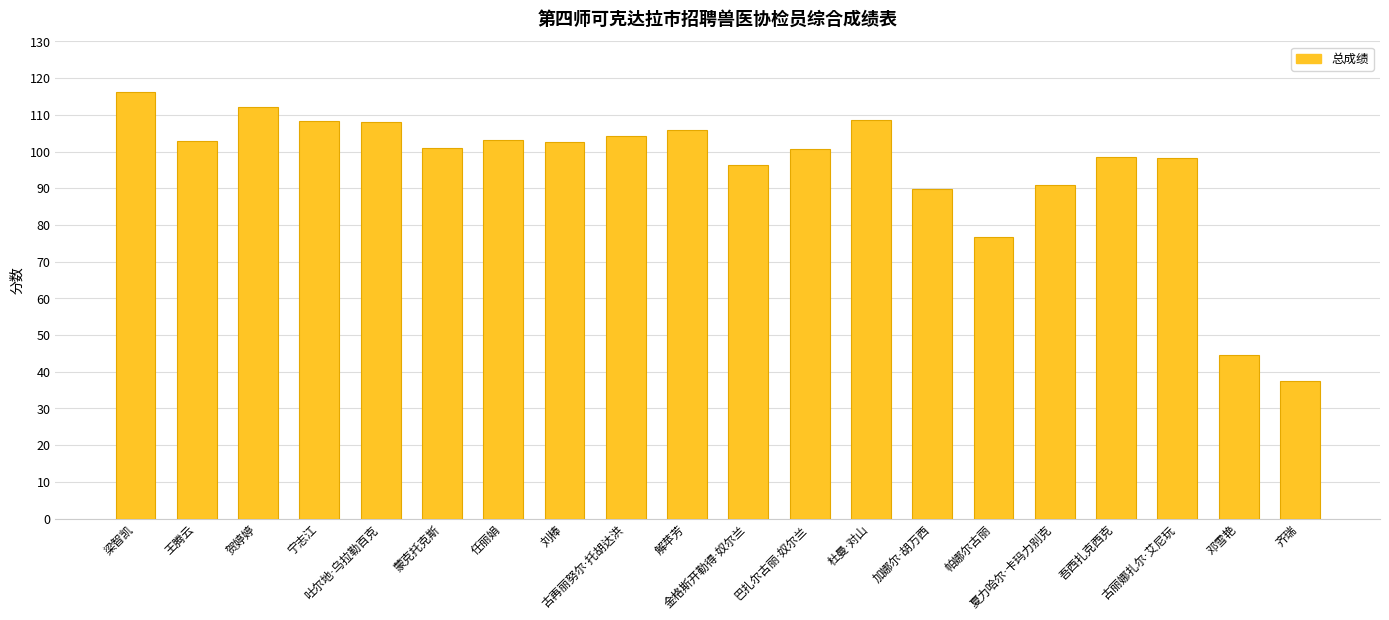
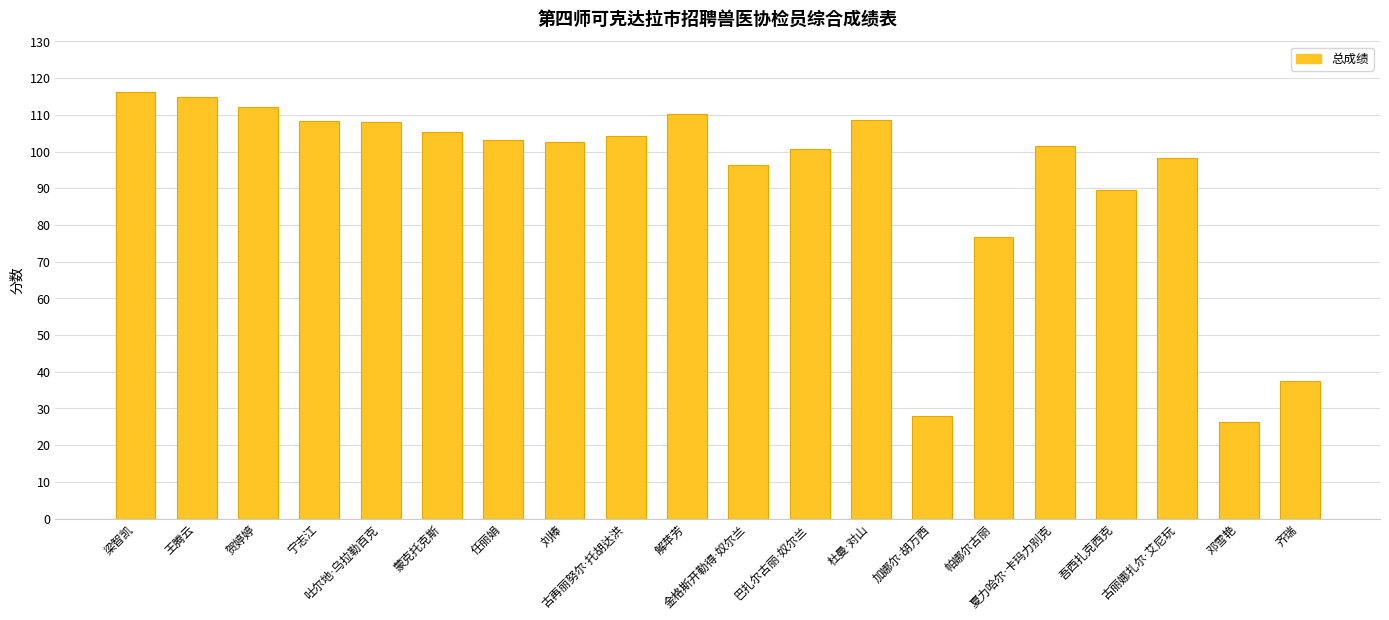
  {
    "梁智凯": 116,
-   "王腾云": 103,
+   "王腾云": 115,
    "贺婷婷": 112,
    "宁志江": 108,
    "吐尔地·乌拉勒百克": 108,
-   "蒙克托克斯": 101,
+   "蒙克托克斯": 105,
    "任丽娟": 103,
    "刘棒": 103,
    "古再丽努尔·托胡达洪": 104,
-   "解苹芳": 106,
+   "解苹芳": 110,
    "金格斯开勒得·奴尔兰": 96,
    "巴扎尔古丽·奴尔兰": 101,
    "杜曼·对山": 109,
-   "加娜尔·胡万西": 90,
+   "加娜尔·胡万西": 28,
    "帕娜尔古丽": 77,
-   "夏力哈尔·卡玛力别克": 91,
-   "吾西扎克西克": 99,
+   "夏力哈尔·卡玛力别克": 102,
+   "吾西扎克西克": 90,
    "古丽娜扎尔·艾尼玩": 98,
-   "邓雪艳": 45,
+   "邓雪艳": 26,
    "齐瑞": 38
  }
